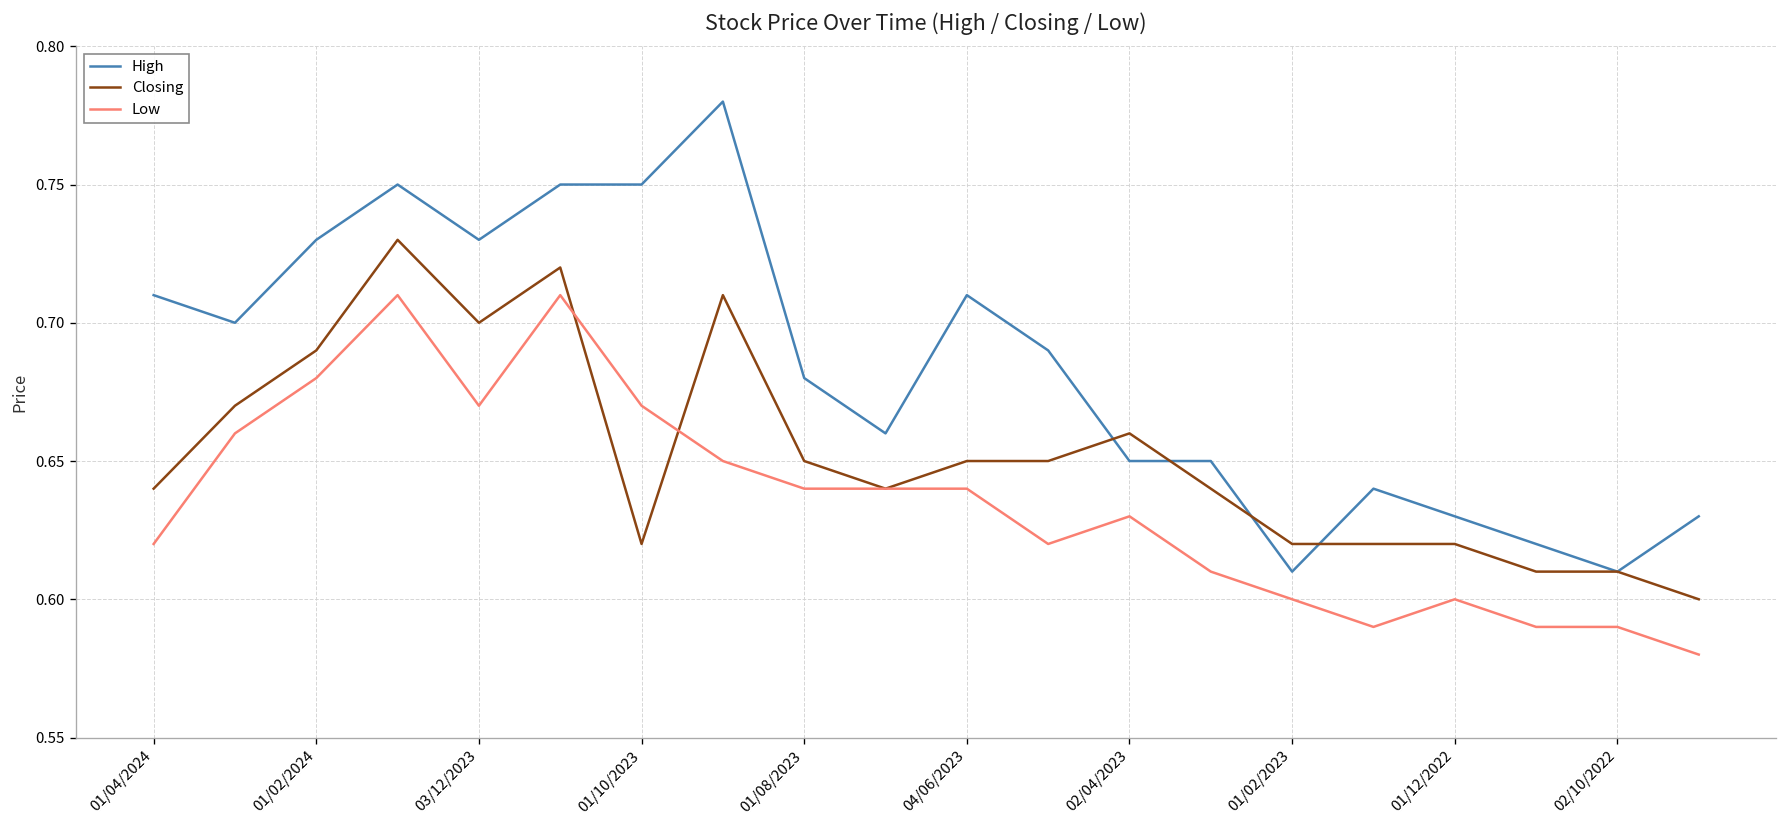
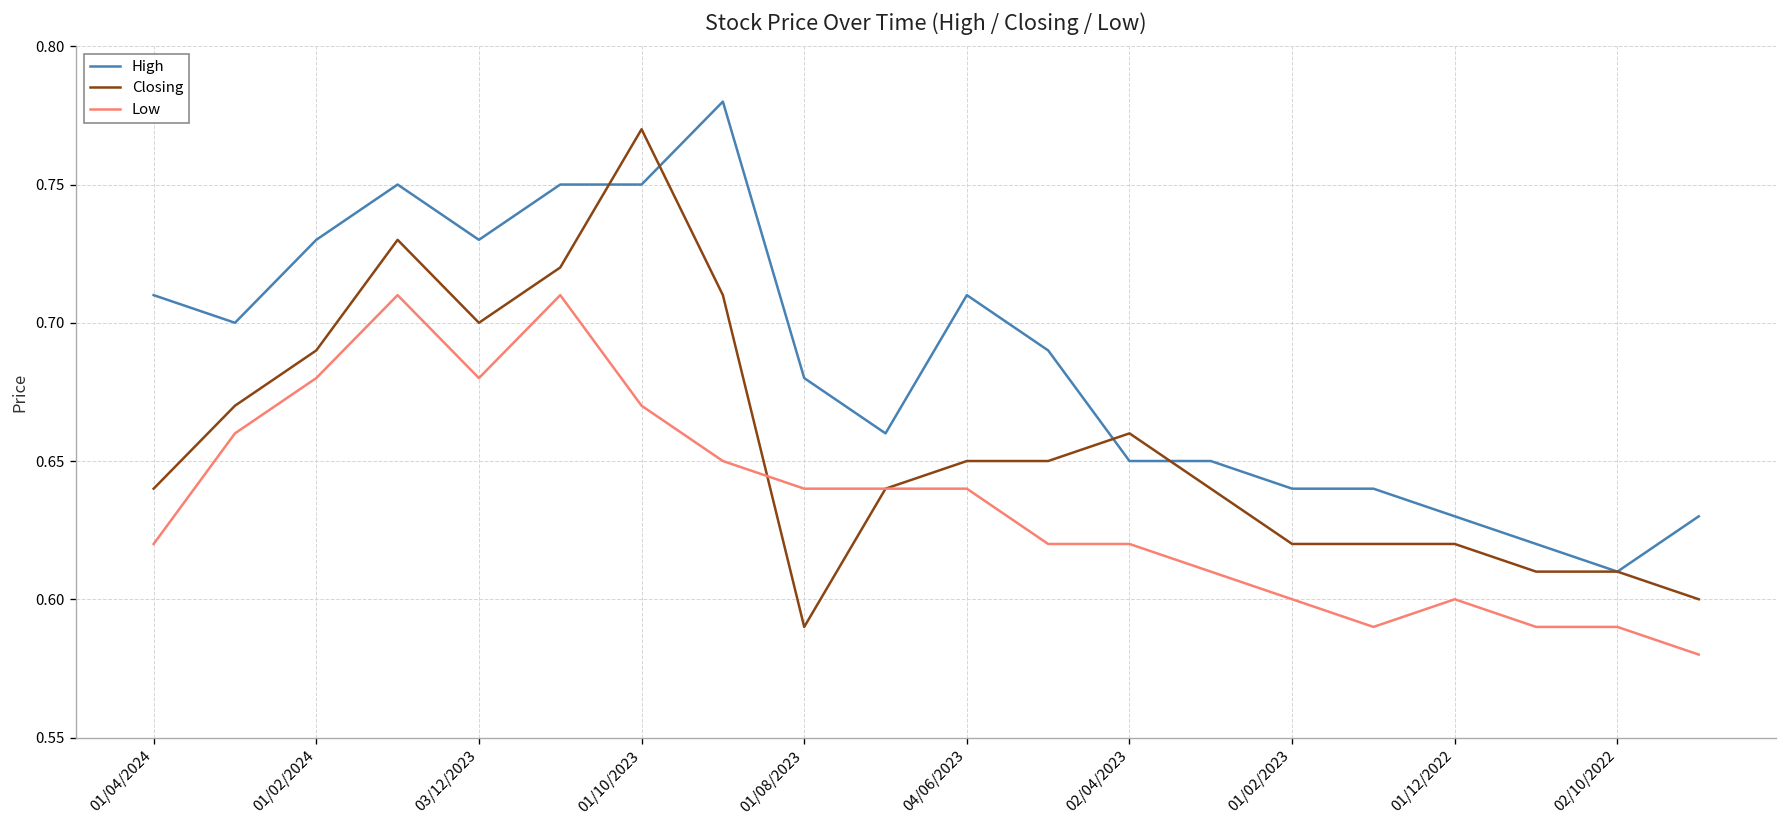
  {
    "High": {
      "01/04/2024": 0.71,
      "01/02/2024": 0.73,
      "03/12/2023": 0.73,
      "01/10/2023": 0.75,
      "01/08/2023": 0.68,
      "04/06/2023": 0.71,
      "02/04/2023": 0.65,
-     "01/02/2023": 0.61,
+     "01/02/2023": 0.64,
      "01/12/2022": 0.63
    },
    "Closing": {
      "01/04/2024": 0.64,
      "01/02/2024": 0.69,
      "03/12/2023": 0.70,
-     "01/10/2023": 0.62,
-     "01/08/2023": 0.65,
+     "01/10/2023": 0.77,
+     "01/08/2023": 0.59,
      "04/06/2023": 0.65,
      "02/04/2023": 0.66,
      "01/02/2023": 0.62,
      "01/12/2022": 0.62
    },
    "Low": {
      "01/04/2024": 0.62,
      "01/02/2024": 0.68,
-     "03/12/2023": 0.67,
+     "03/12/2023": 0.68,
      "01/10/2023": 0.67,
      "01/08/2023": 0.64,
      "04/06/2023": 0.64,
-     "02/04/2023": 0.63,
+     "02/04/2023": 0.62,
      "01/02/2023": 0.60,
      "01/12/2022": 0.60,
      "02/10/2022": 0.59
    }
  }
